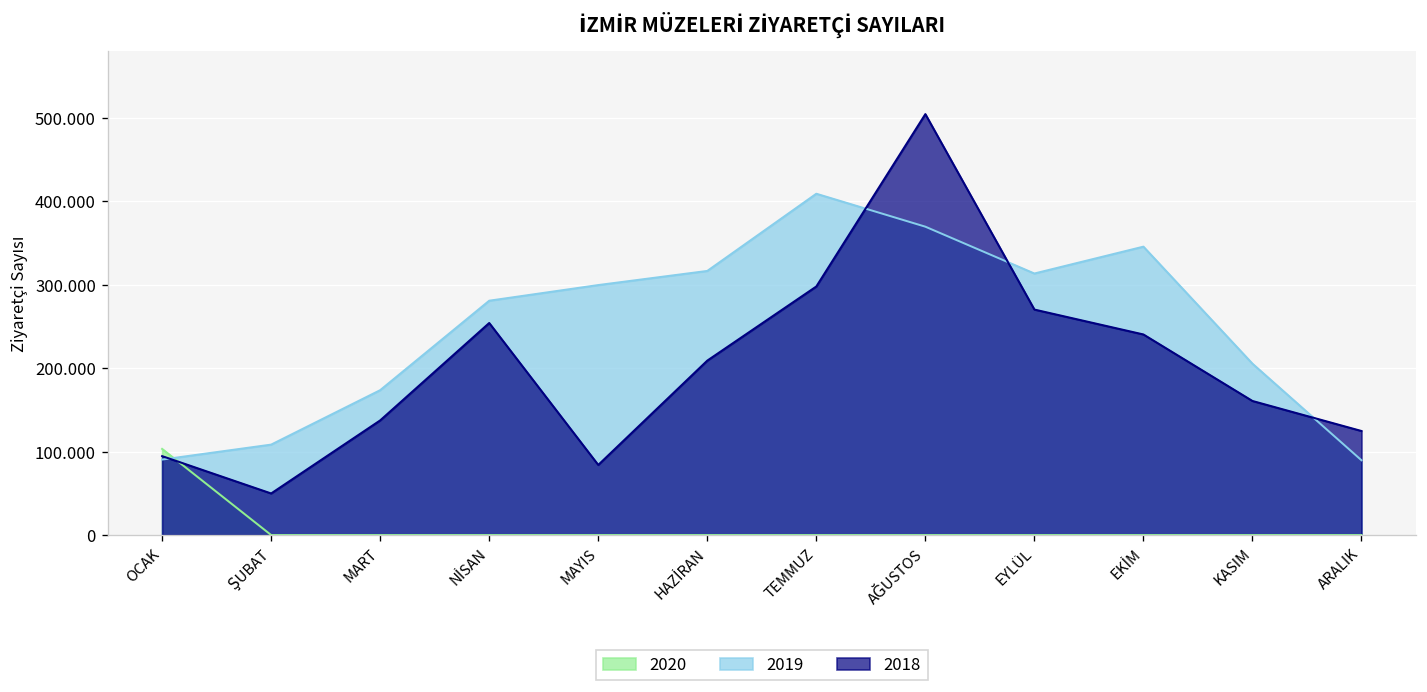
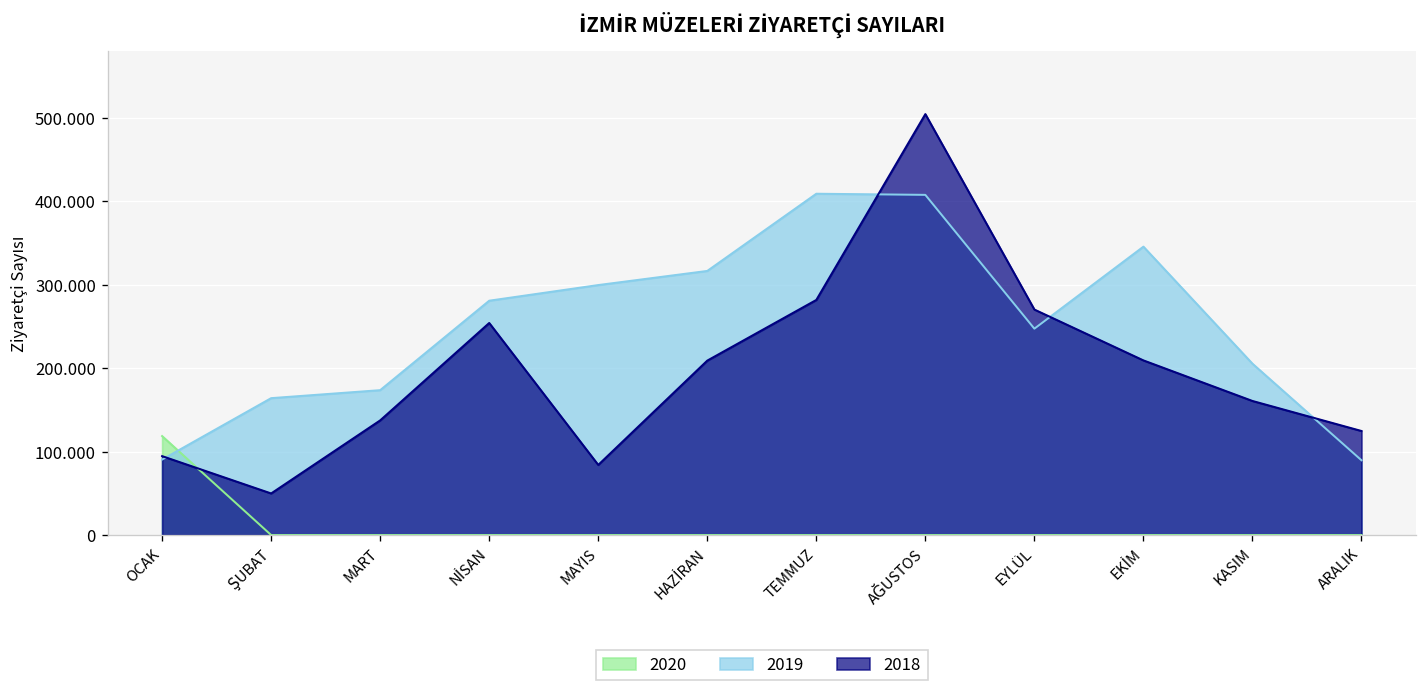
  {
    "2020": {
-     "OCAK": 100,
+     "OCAK": 120,
      "ŞUBAT": 0,
      "MART": 0,
      "NİSAN": 0,
      "MAYIS": 0,
      "HAZİRAN": 0,
      "TEMMUZ": 0,
      "AĞUSTOS": 0,
      "EYLÜL": 0,
      "EKİM": 0,
      "KASIM": 0,
      "ARALIK": 0
    },
    "2019": {
      "OCAK": 90,
-     "ŞUBAT": 110,
+     "ŞUBAT": 160,
      "MART": 170,
      "NİSAN": 280,
      "MAYIS": 300,
      "HAZİRAN": 320,
      "TEMMUZ": 410,
-     "AĞUSTOS": 370,
-     "EYLÜL": 310,
+     "AĞUSTOS": 410,
+     "EYLÜL": 250,
      "EKİM": 350,
      "KASIM": 210,
      "ARALIK": 90
    },
    "2018": {
      "OCAK": 90,
      "ŞUBAT": 50,
      "MART": 140,
      "NİSAN": 250,
      "MAYIS": 80,
      "HAZİRAN": 210,
-     "TEMMUZ": 300,
+     "TEMMUZ": 280,
      "AĞUSTOS": 500,
      "EYLÜL": 270,
-     "EKİM": 240,
+     "EKİM": 210,
      "KASIM": 160,
      "ARALIK": 120
    }
  }
